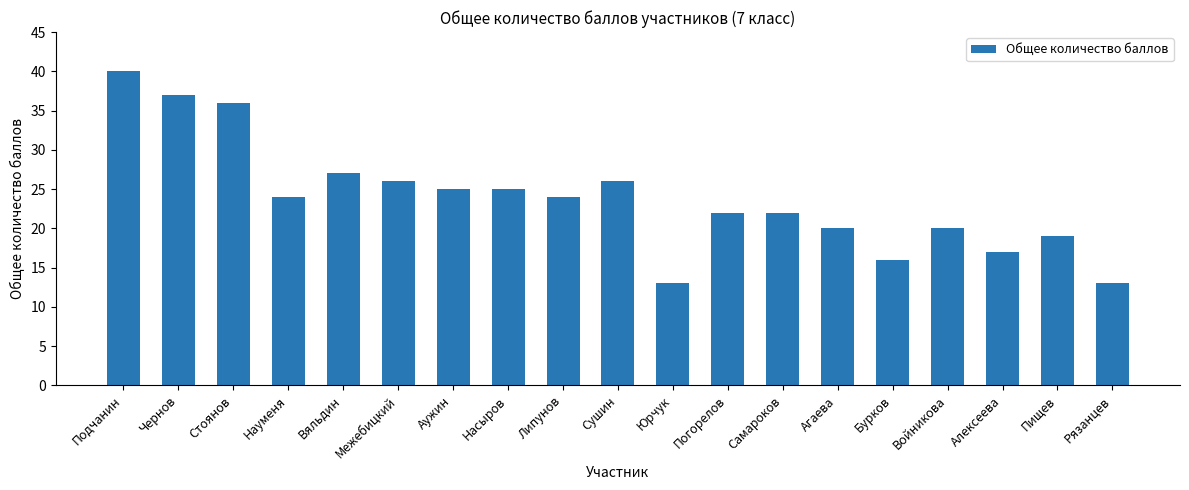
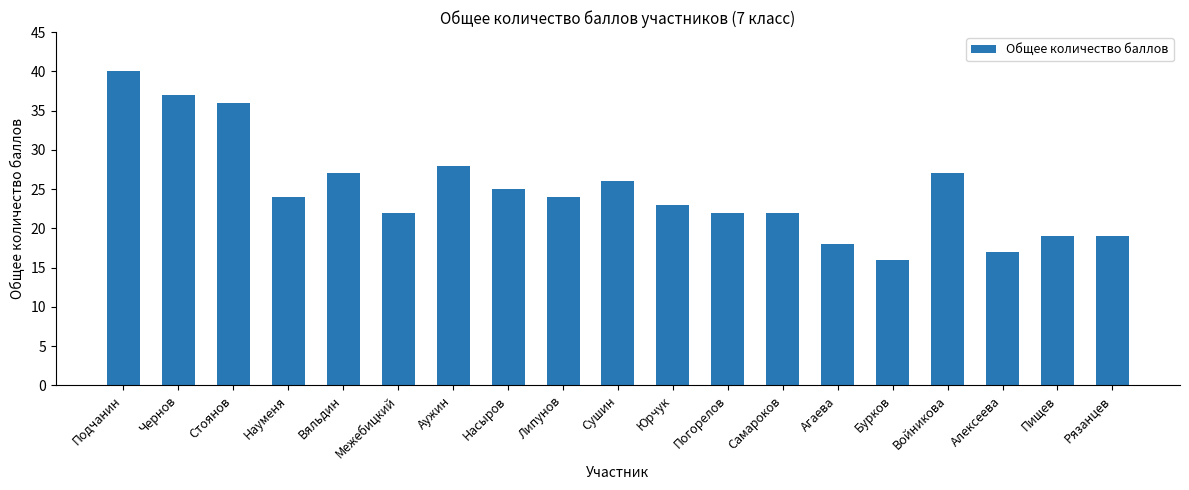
  {
    "Подчанин": 40,
    "Чернов": 37,
    "Стоянов": 36,
    "Науменя": 24,
    "Вяльдин": 27,
-   "Межебицкий": 26,
-   "Аужин": 25,
+   "Межебицкий": 22,
+   "Аужин": 28,
    "Насыров": 25,
    "Липунов": 24,
    "Сушин": 26,
-   "Юрчук": 13,
+   "Юрчук": 23,
    "Погорелов": 22,
    "Самароков": 22,
-   "Агаева": 20,
+   "Агаева": 18,
    "Бурков": 16,
-   "Войникова": 20,
+   "Войникова": 27,
    "Алексеева": 17,
    "Пищев": 19,
-   "Рязанцев": 13
+   "Рязанцев": 19
  }
